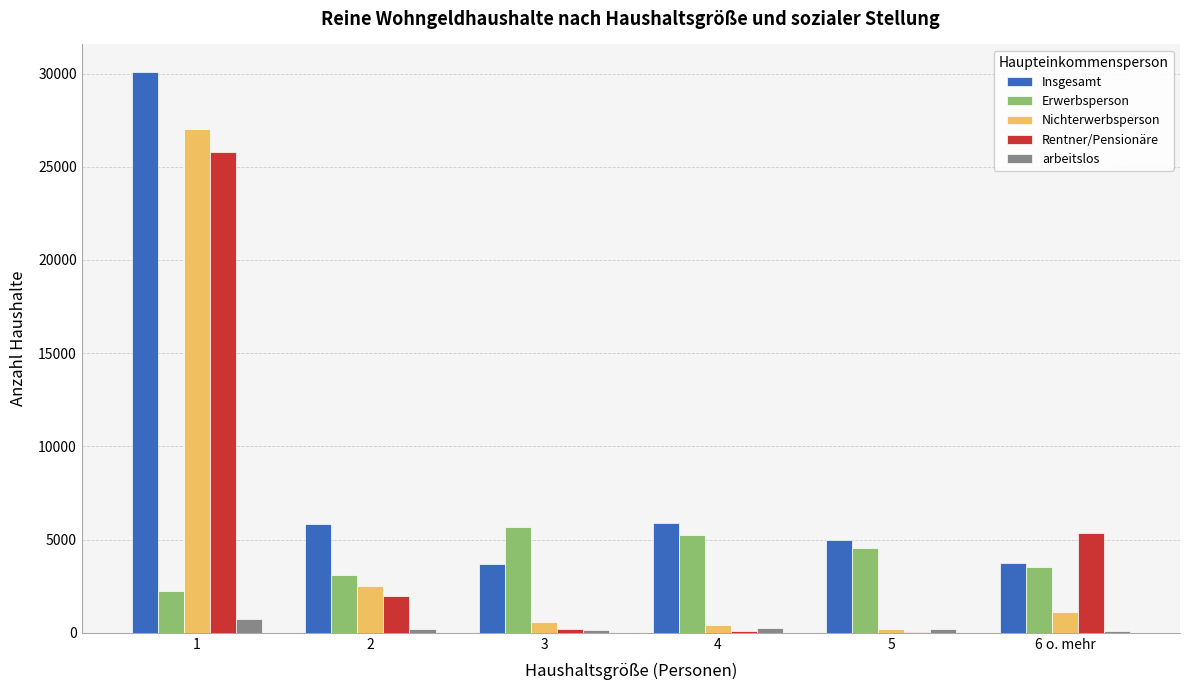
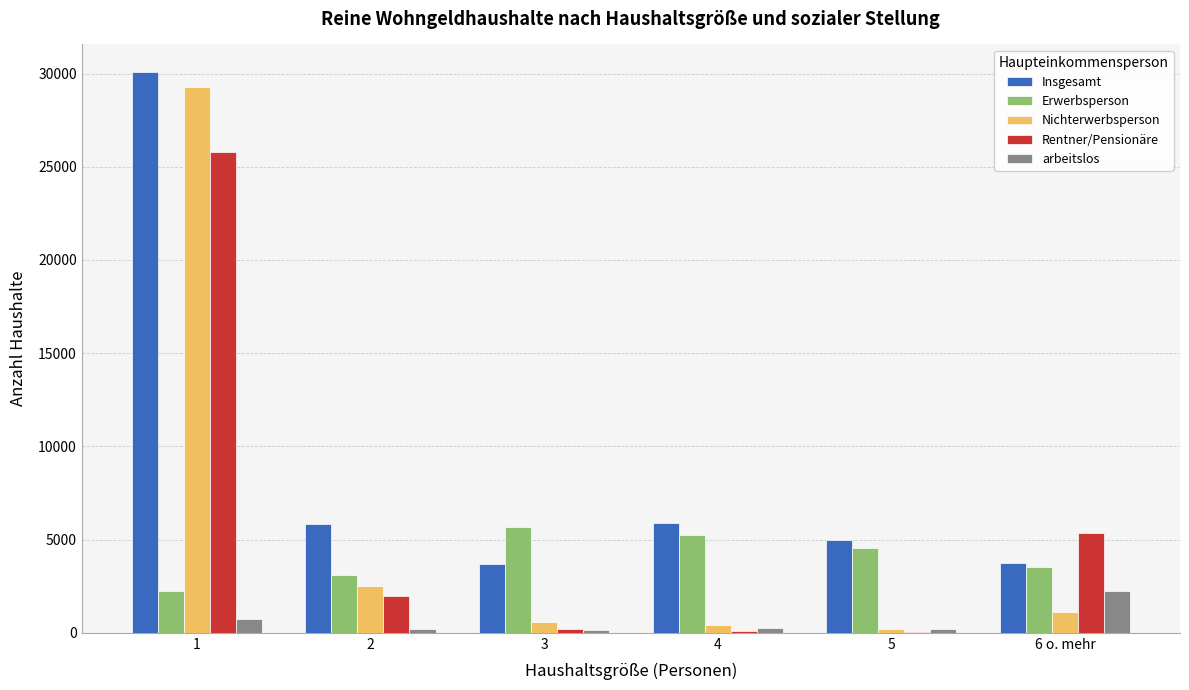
  {
    "Insgesamt": {
      "1": 30100,
      "2": 5800,
      "3": 3700,
      "4": 5900,
      "5": 5000,
      "6 o. mehr": 3800
    },
    "Erwerbsperson": {
      "1": 2300,
      "2": 3100,
      "3": 5700,
      "4": 5200,
      "5": 4600,
      "6 o. mehr": 3500
    },
    "Nichterwerbsperson": {
-     "1": 27000,
+     "1": 29300,
      "2": 2500,
      "3": 600,
      "4": 400,
      "5": 200,
      "6 o. mehr": 1100
    },
    "Rentner/Pensionäre": {
      "1": 25800,
      "2": 2000,
      "3": 200,
      "6 o. mehr": 5400
    },
    "arbeitslos": {
      "1": 800,
      "2": 200,
      "3": 200,
      "4": 200,
      "5": 200,
-     "6 o. mehr": 100
+     "6 o. mehr": 2200
    }
  }
